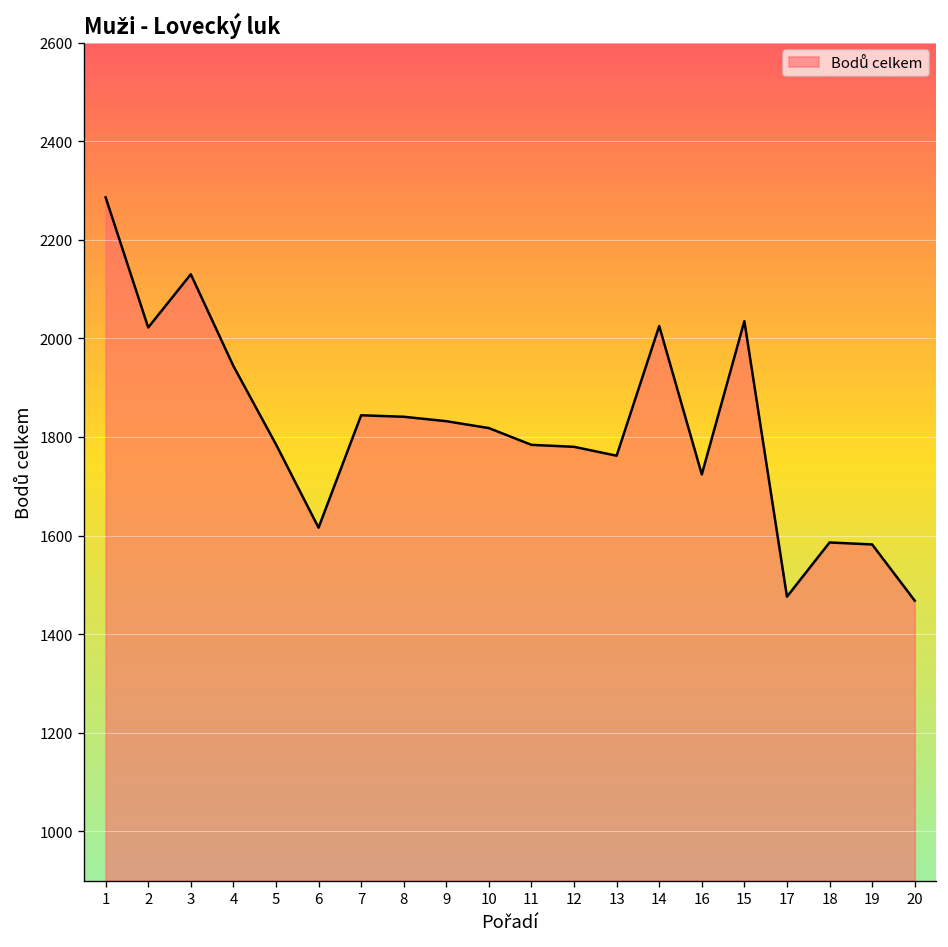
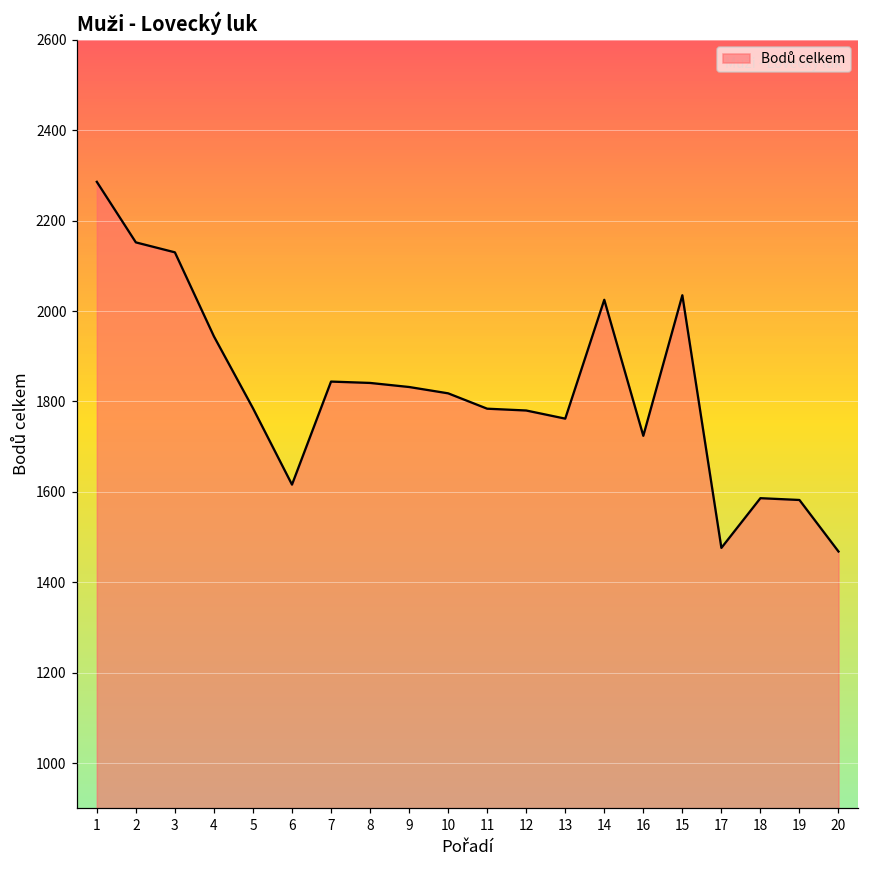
  {
    "1": 2290,
-   "2": 2020,
+   "2": 2150,
    "3": 2130,
    "4": 1940,
    "5": 1790,
    "6": 1620,
    "7": 1840,
    "8": 1840,
    "9": 1830,
    "10": 1820,
    "11": 1780,
    "12": 1780,
    "13": 1760,
    "14": 2030,
    "16": 1720,
    "15": 2040,
    "17": 1480,
    "18": 1590,
    "19": 1580,
    "20": 1470
  }
